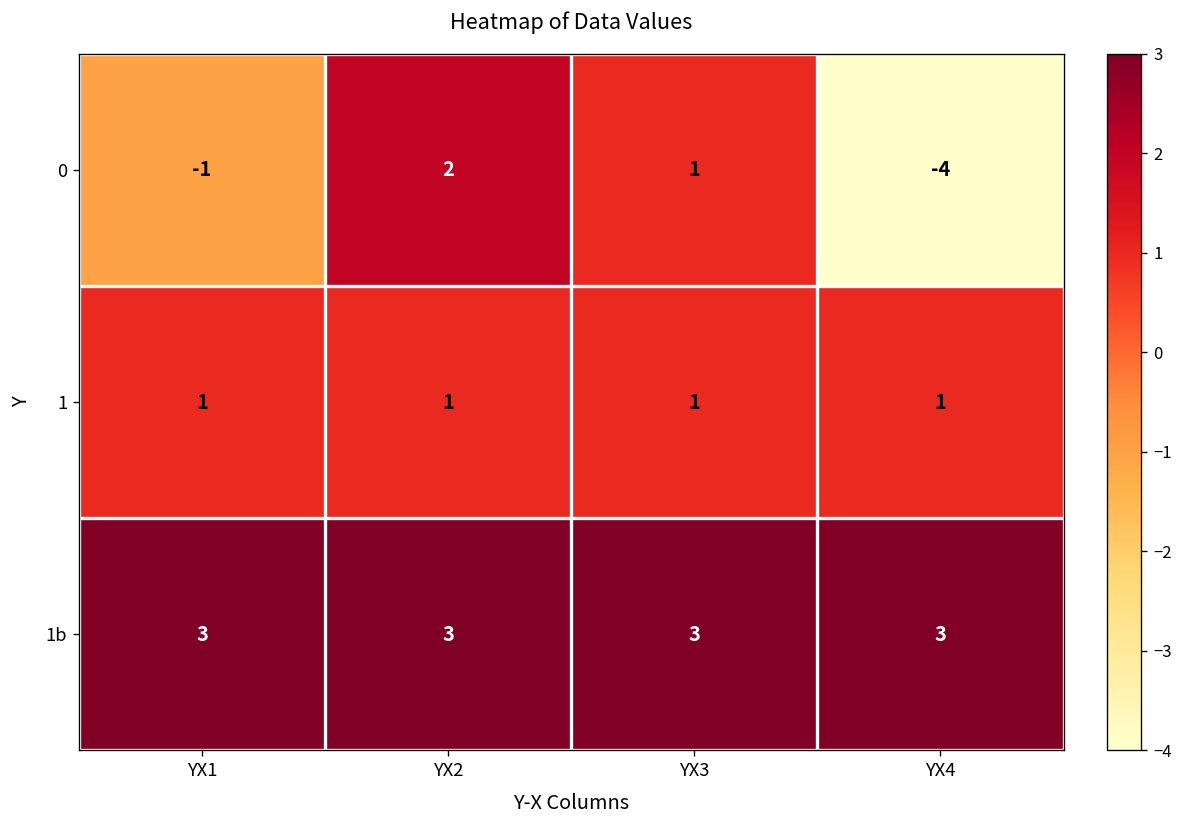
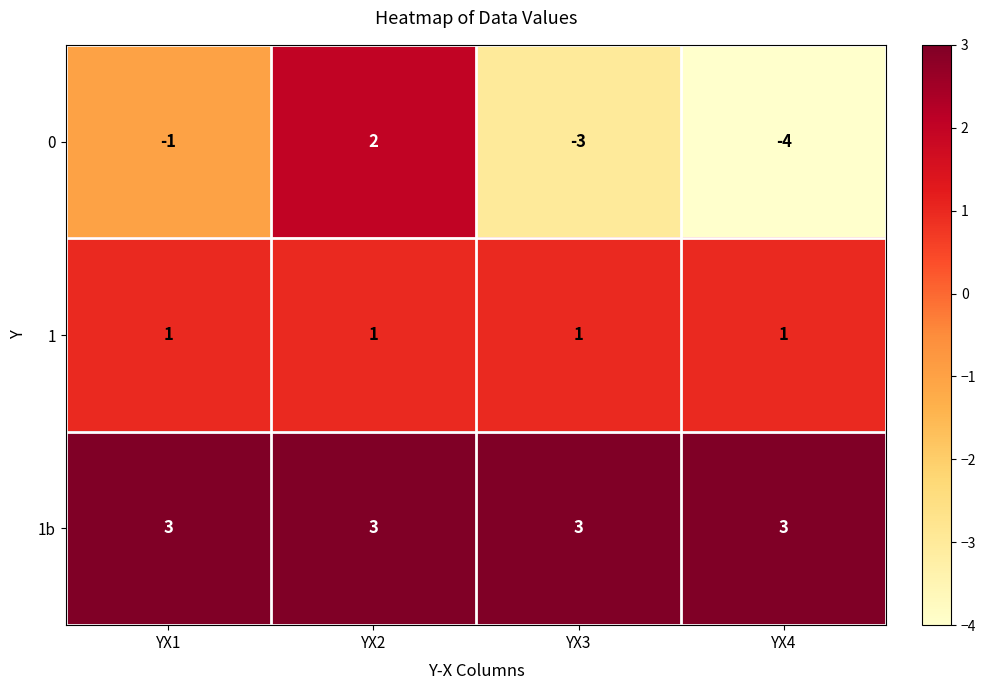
  {
    "0": {
      "YX1": -1,
      "YX2": 2,
-     "YX3": 1,
+     "YX3": -3,
      "YX4": -4
    },
    "1": {
      "YX1": 1,
      "YX2": 1,
      "YX3": 1,
      "YX4": 1
    },
    "1b": {
      "YX1": 3,
      "YX2": 3,
      "YX3": 3,
      "YX4": 3
    }
  }
